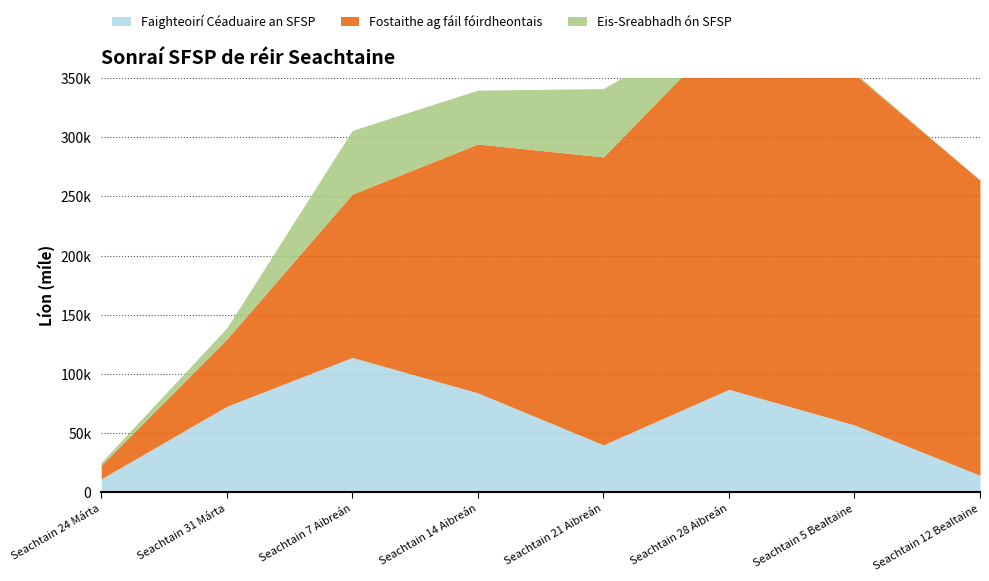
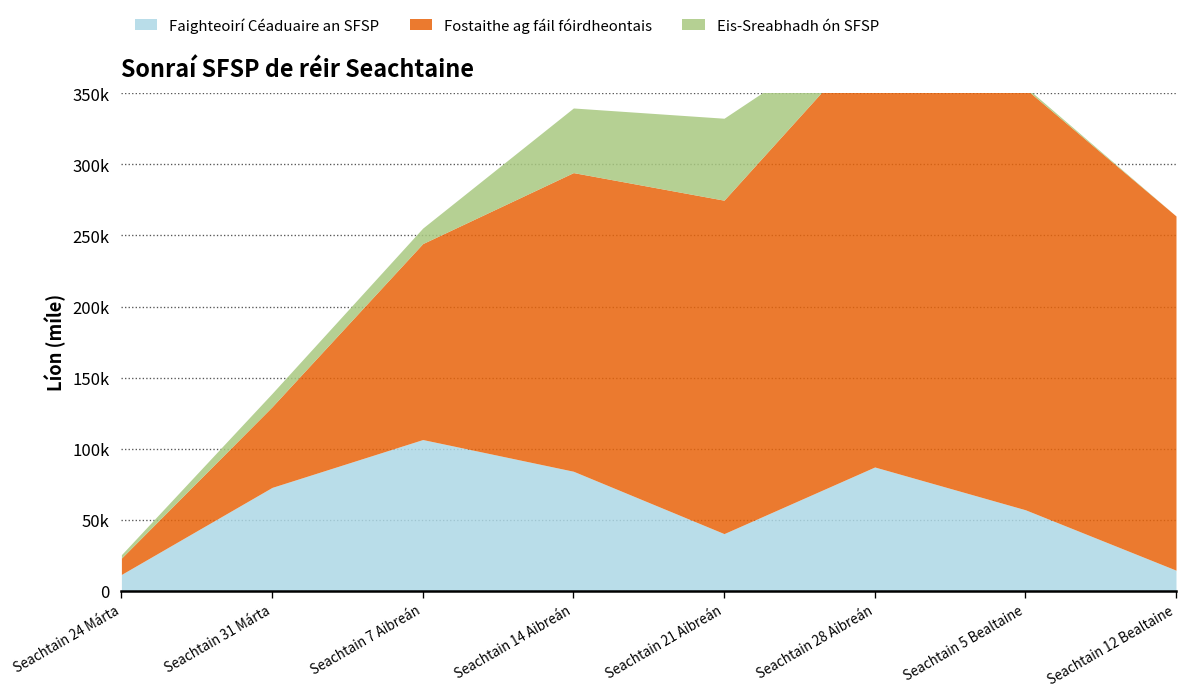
  {
    "Faighteoirí Céaduaire an SFSP": {
      "Seachtain 24 Márta": 12000,
      "Seachtain 31 Márta": 73000,
-     "Seachtain 7 Aibreán": 114000,
+     "Seachtain 7 Aibreán": 106000,
      "Seachtain 14 Aibreán": 84000,
      "Seachtain 21 Aibreán": 40000,
      "Seachtain 28 Aibreán": 87000,
      "Seachtain 5 Bealtaine": 57000,
      "Seachtain 12 Bealtaine": 15000
    },
    "Fostaithe ag fáil fóirdheontais": {
      "Seachtain 24 Márta": 12000,
      "Seachtain 31 Márta": 57000,
      "Seachtain 7 Aibreán": 138000,
      "Seachtain 14 Aibreán": 210000,
-     "Seachtain 21 Aibreán": 243000
+     "Seachtain 21 Aibreán": 235000
    },
    "Eis-Sreabhadh ón SFSP": {
      "Seachtain 24 Márta": 2000,
      "Seachtain 31 Márta": 9000,
-     "Seachtain 7 Aibreán": 54000,
+     "Seachtain 7 Aibreán": 11000,
      "Seachtain 14 Aibreán": 45000,
      "Seachtain 21 Aibreán": 58000
    }
  }
